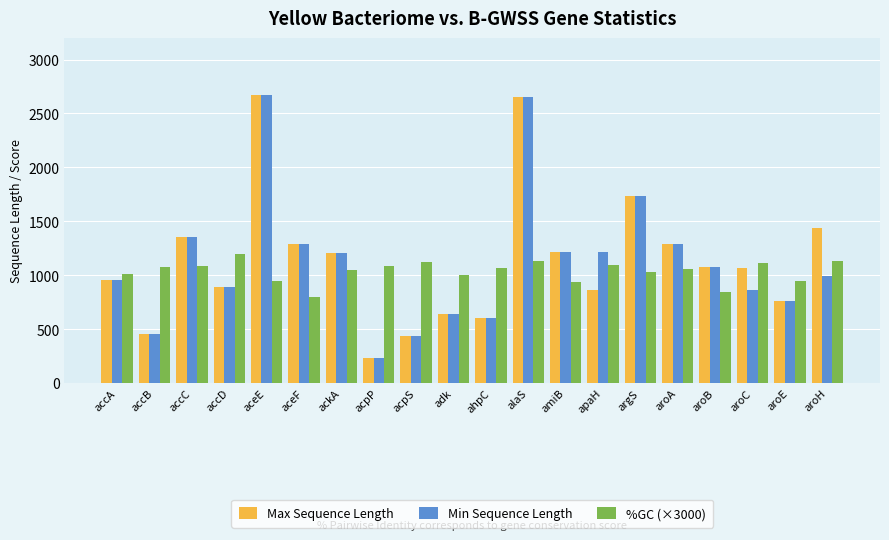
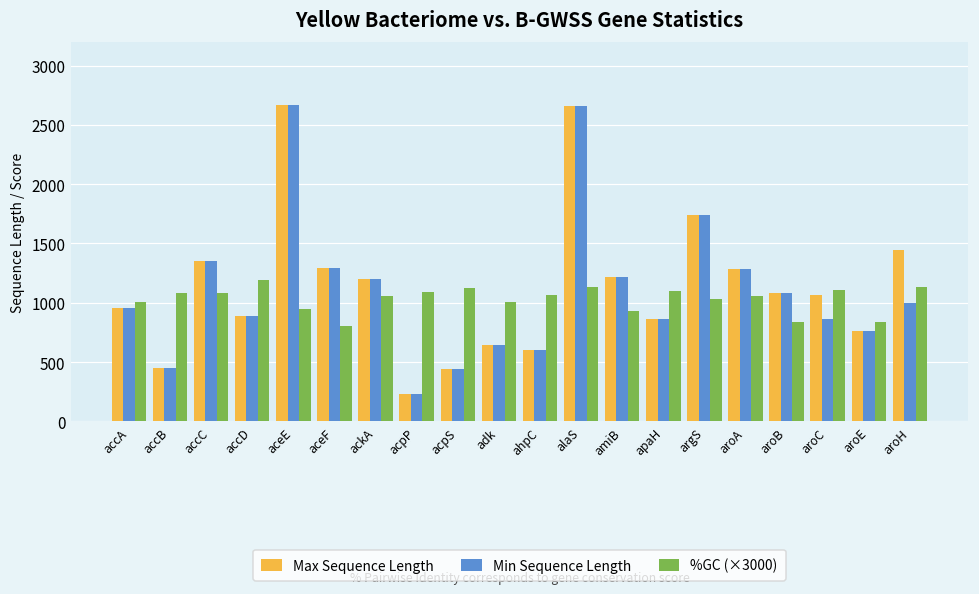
  {
    "Max Sequence Length": {
      "accA": 960,
      "accB": 450,
      "accC": 1350,
      "accD": 890,
      "aceE": 2670,
      "aceF": 1290,
      "ackA": 1200,
      "acpP": 230,
      "acpS": 440,
      "adk": 640,
      "ahpC": 600,
      "alaS": 2660,
      "amiB": 1220,
      "apaH": 870,
      "argS": 1740,
      "aroA": 1290,
      "aroB": 1080,
      "aroC": 1070,
      "aroE": 770,
      "aroH": 1440
    },
    "Min Sequence Length": {
      "accA": 960,
      "accB": 450,
      "accC": 1350,
      "accD": 890,
      "aceE": 2670,
      "aceF": 1290,
      "ackA": 1200,
      "acpP": 230,
      "acpS": 440,
      "adk": 640,
      "ahpC": 600,
      "alaS": 2660,
      "amiB": 1220,
-     "apaH": 1220,
+     "apaH": 870,
      "argS": 1740,
      "aroA": 1290,
      "aroB": 1080,
      "aroC": 860,
      "aroE": 770,
      "aroH": 1000
    },
    "%GC (×3000)": {
      "accA": 1010,
      "accB": 1080,
      "accC": 1080,
      "accD": 1190,
      "aceE": 950,
      "aceF": 800,
      "ackA": 1050,
      "acpP": 1090,
      "acpS": 1130,
      "adk": 1010,
      "ahpC": 1070,
      "alaS": 1130,
      "amiB": 930,
      "apaH": 1100,
      "argS": 1030,
      "aroA": 1060,
      "aroB": 840,
      "aroC": 1110,
-     "aroE": 950,
+     "aroE": 840,
      "aroH": 1130
    }
  }
